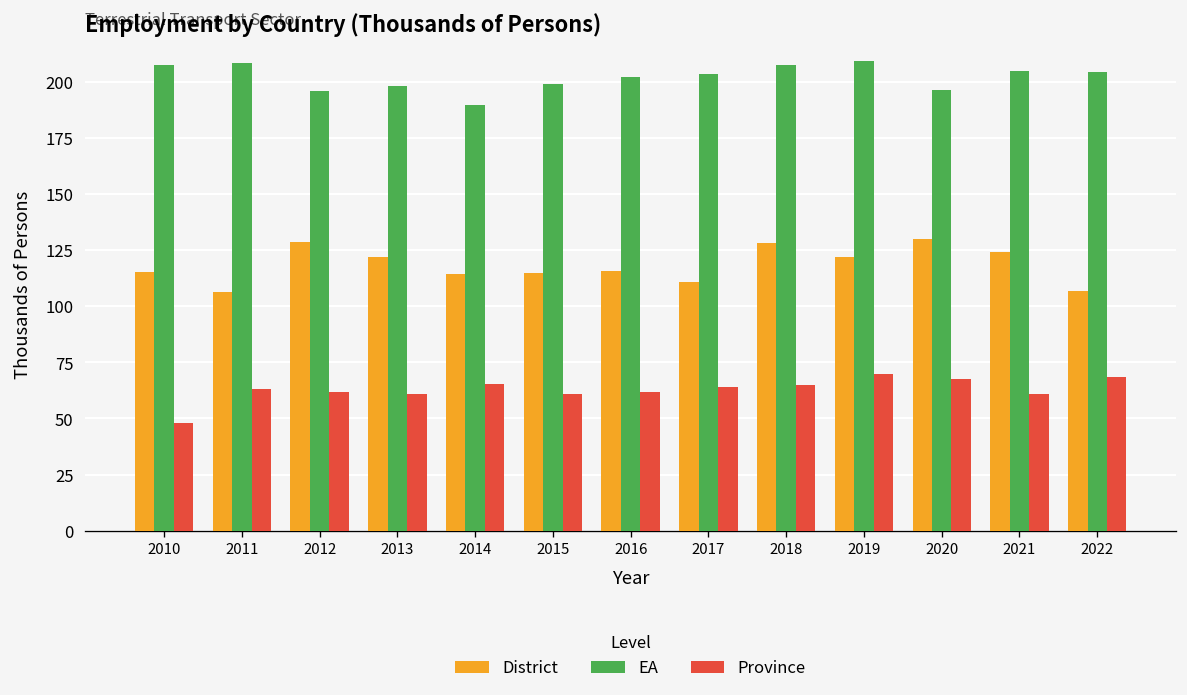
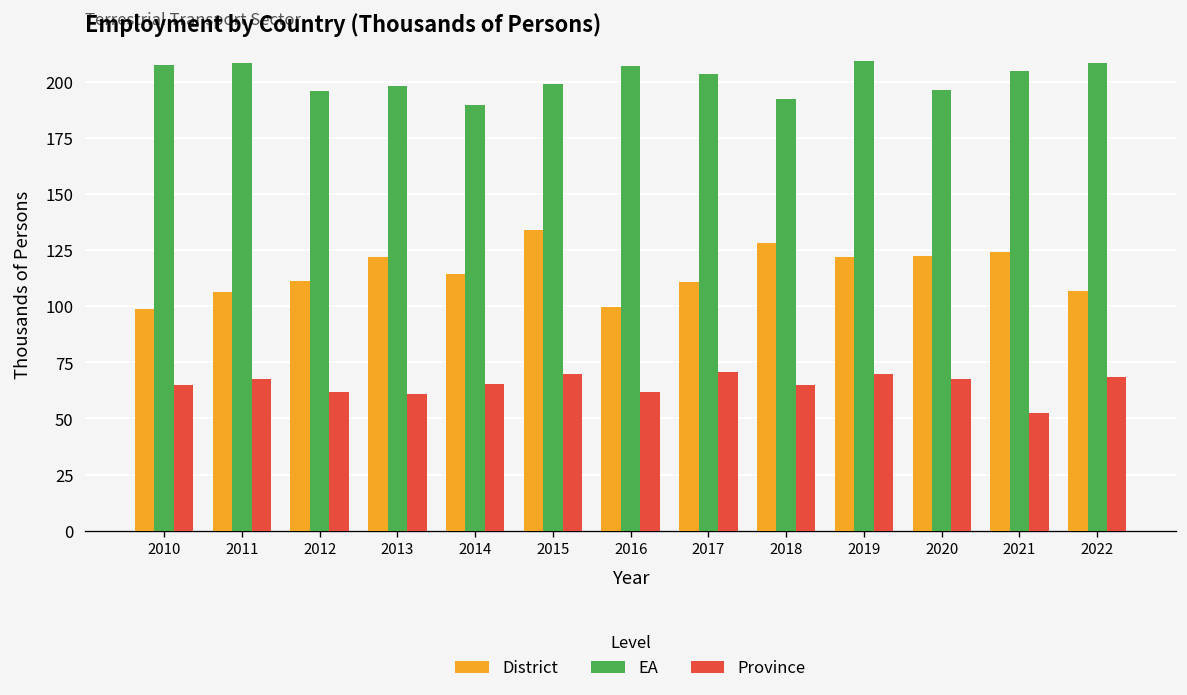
  {
    "District": {
-     "2010": 115,
+     "2010": 99,
      "2011": 107,
-     "2012": 129,
+     "2012": 111,
      "2013": 122,
      "2014": 114,
-     "2015": 115,
-     "2016": 116,
+     "2015": 134,
+     "2016": 100,
      "2017": 111,
      "2018": 128,
      "2019": 122,
-     "2020": 130,
+     "2020": 123,
      "2021": 124,
      "2022": 107
    },
    "EA": {
      "2010": 207,
      "2011": 208,
      "2012": 196,
      "2013": 198,
      "2014": 190,
      "2015": 199,
-     "2016": 202,
+     "2016": 207,
      "2017": 204,
-     "2018": 208,
+     "2018": 192,
      "2019": 209,
      "2020": 196,
      "2021": 205,
-     "2022": 204
+     "2022": 209
    },
    "Province": {
-     "2010": 48,
-     "2011": 63,
+     "2010": 65,
+     "2011": 67,
      "2012": 62,
      "2013": 61,
      "2014": 65,
-     "2015": 61,
+     "2015": 70,
      "2016": 62,
-     "2017": 64,
+     "2017": 71,
      "2018": 65,
      "2019": 70,
      "2020": 68,
-     "2021": 61,
+     "2021": 52,
      "2022": 68
    }
  }
